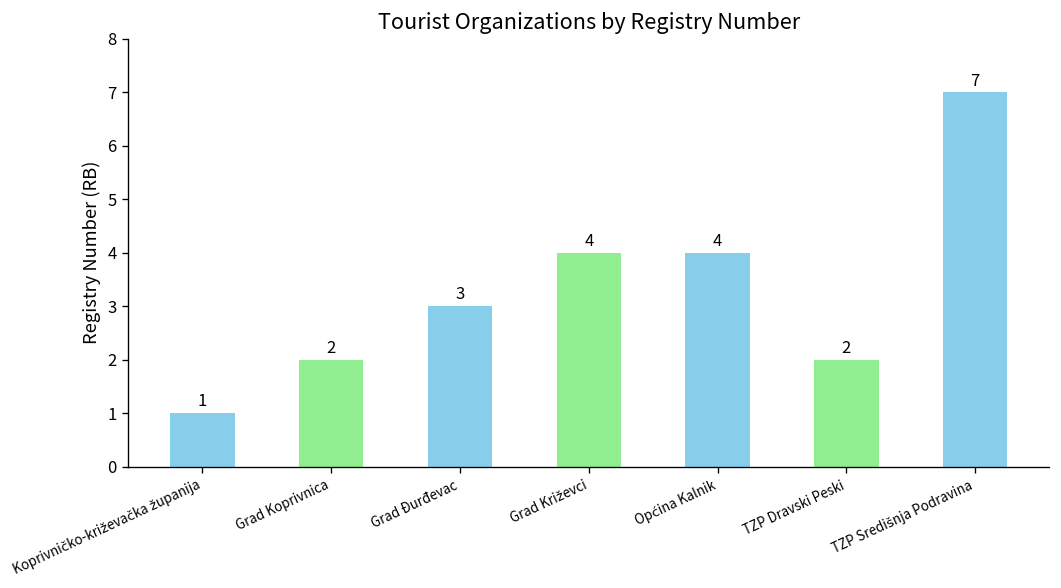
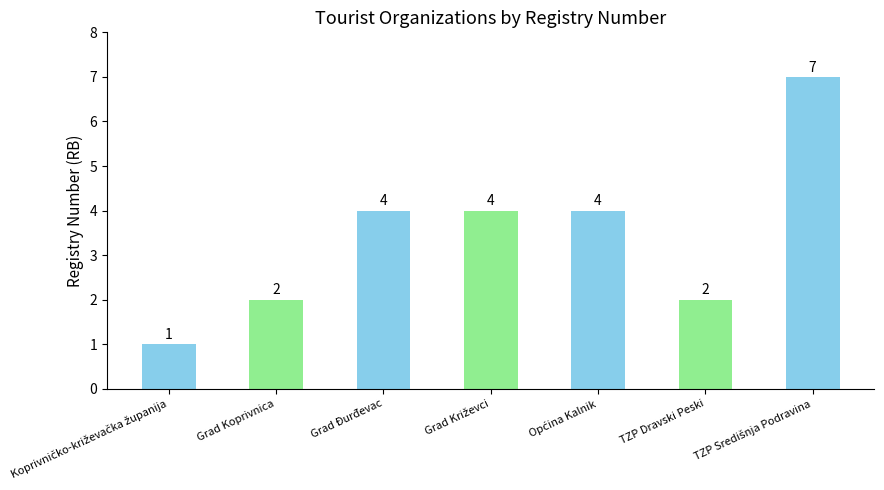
  {
    "Koprivničko-križevačka županija": 1,
    "Grad Koprivnica": 2,
-   "Grad Đurđevac": 3,
+   "Grad Đurđevac": 4,
    "Grad Križevci": 4,
    "Općina Kalnik": 4,
    "TZP Dravski Peski": 2,
    "TZP Središnja Podravina": 7
  }
